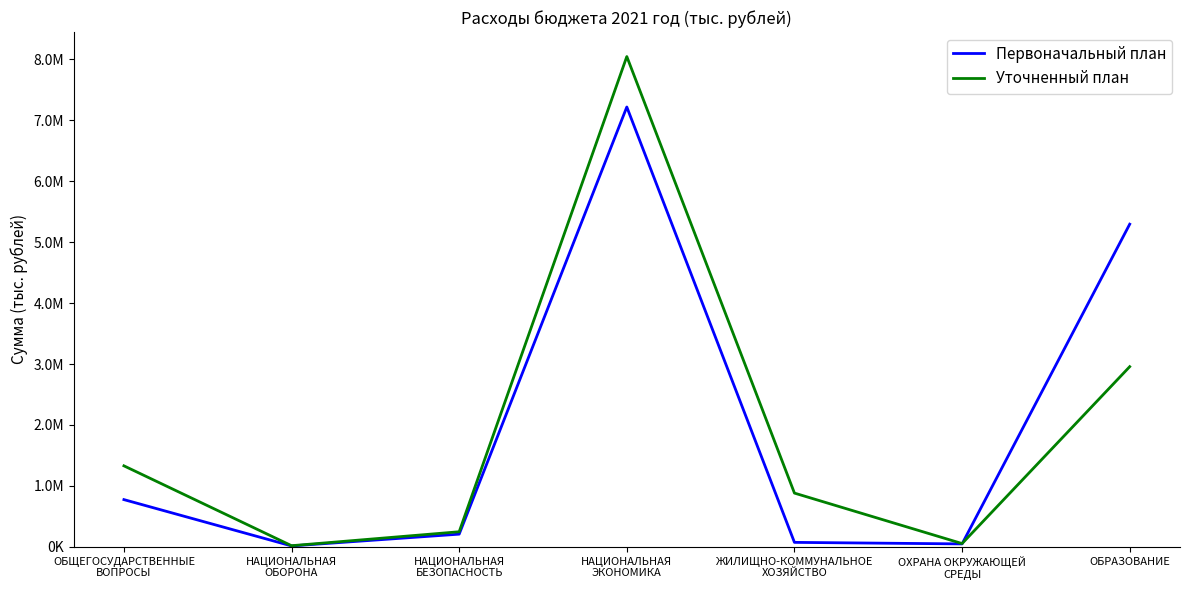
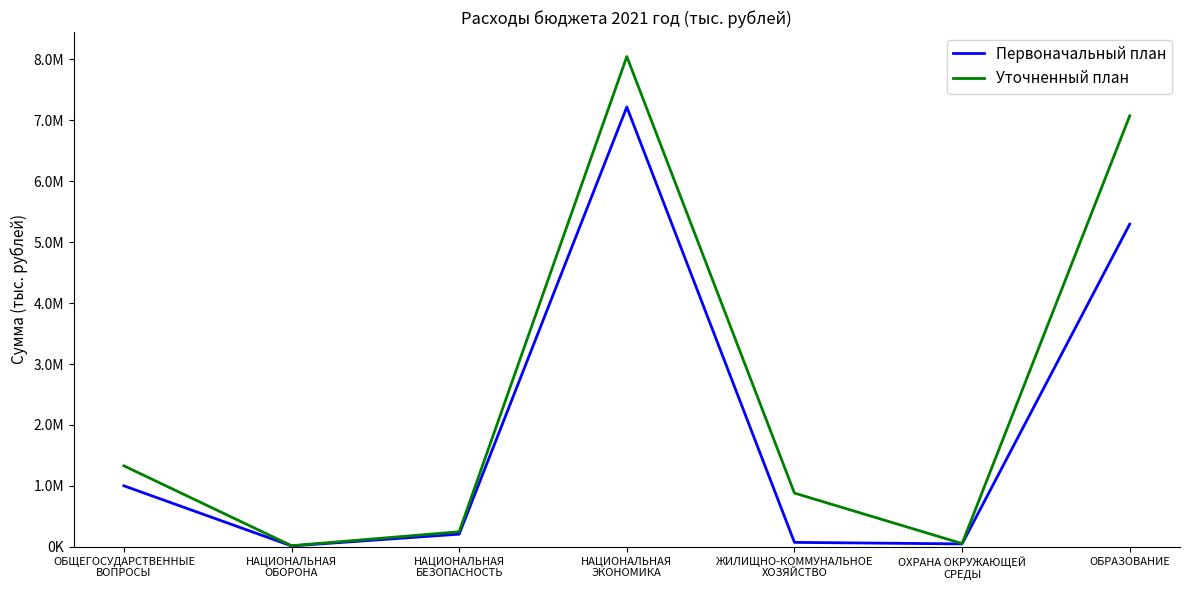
  {
    "Первоначальный план": {
-     "ОБЩЕГОСУДАРСТВЕННЫЕ ВОПРОСЫ": 800000,
+     "ОБЩЕГОСУДАРСТВЕННЫЕ ВОПРОСЫ": 1000000,
      "НАЦИОНАЛЬНАЯ ЭКОНОМИКА": 7200000,
      "ЖИЛИЩНО-КОММУНАЛЬНОЕ ХОЗЯЙСТВО": 100000,
      "ОБРАЗОВАНИЕ": 5300000
    },
    "Уточненный план": {
      "ОБЩЕГОСУДАРСТВЕННЫЕ ВОПРОСЫ": 1300000,
      "НАЦИОНАЛЬНАЯ ЭКОНОМИКА": 8000000,
      "ЖИЛИЩНО-КОММУНАЛЬНОЕ ХОЗЯЙСТВО": 900000,
-     "ОБРАЗОВАНИЕ": 3000000
+     "ОБРАЗОВАНИЕ": 7100000
    }
  }
